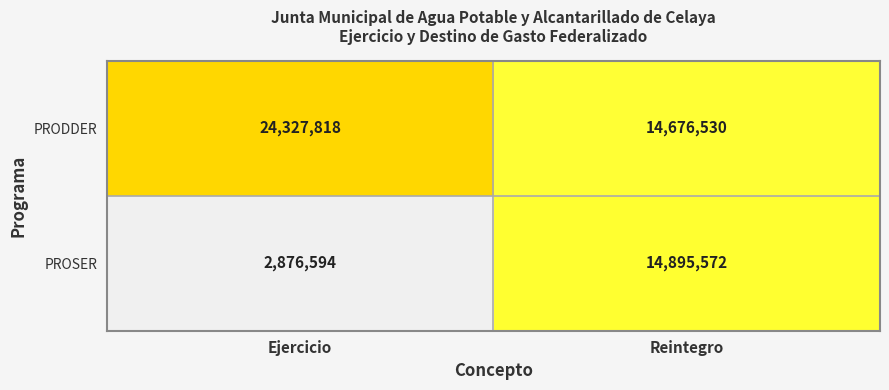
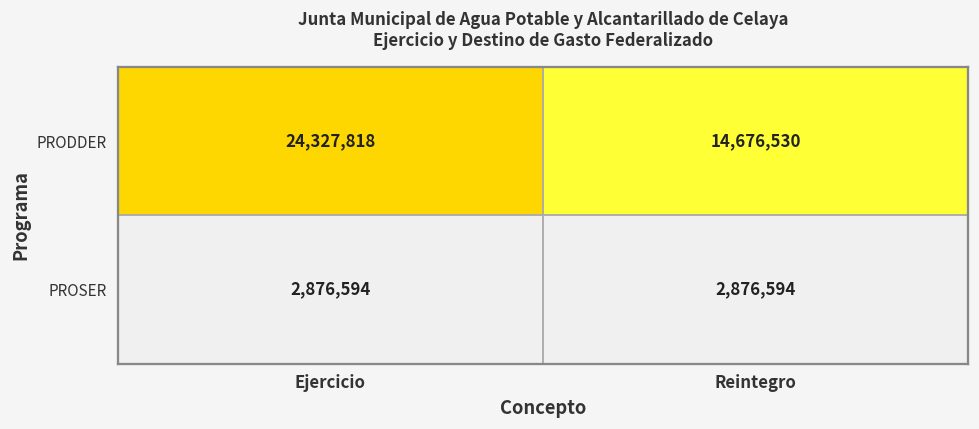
  {
    "PRODDER": {
      "Ejercicio": "24,327,818",
      "Reintegro": "14,676,530"
    },
    "PROSER": {
      "Ejercicio": "2,876,594",
-     "Reintegro": "14,895,572"
+     "Reintegro": "2,876,594"
    }
  }
